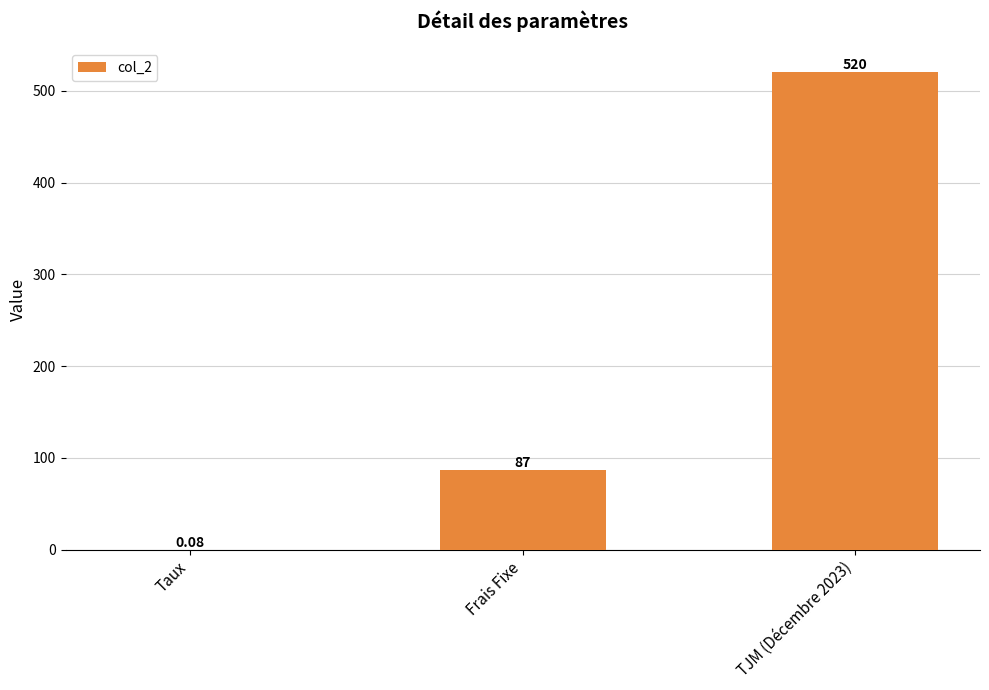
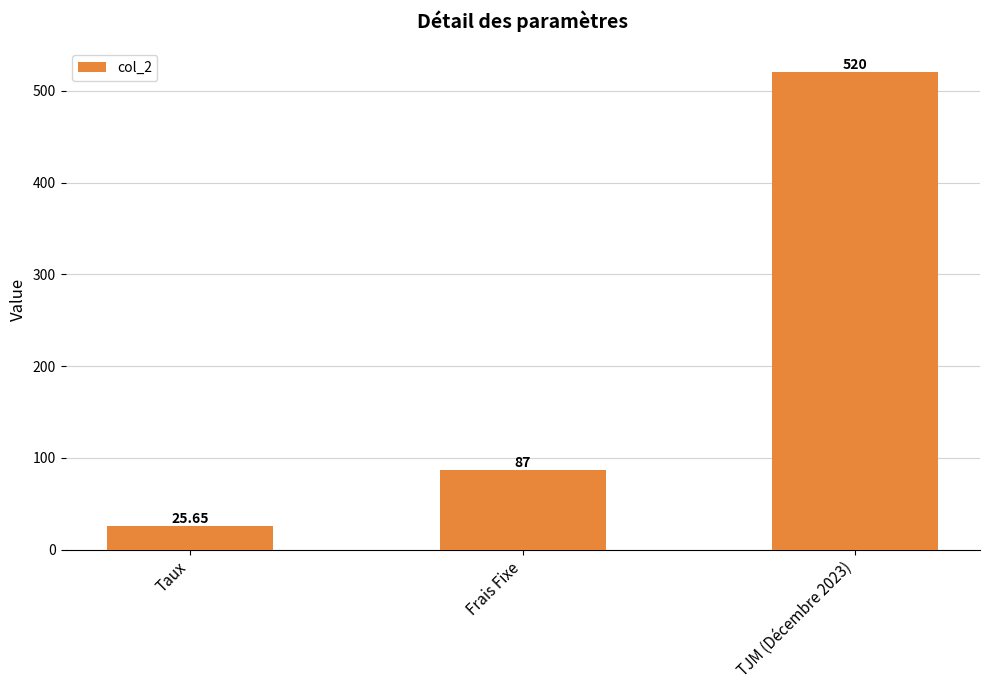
  {
-   "Taux": 0.08,
+   "Taux": 25.65,
    "Frais Fixe": 87,
    "TJM (Décembre 2023)": 520
  }
